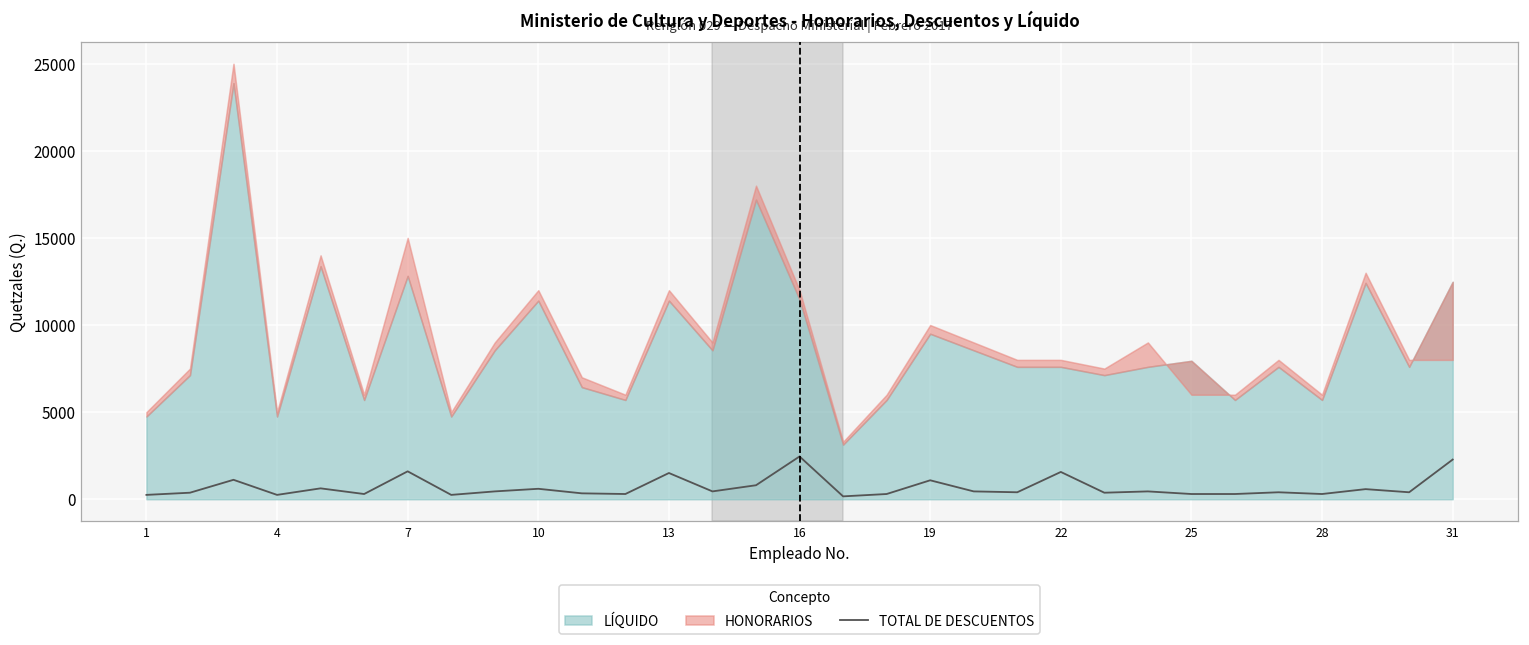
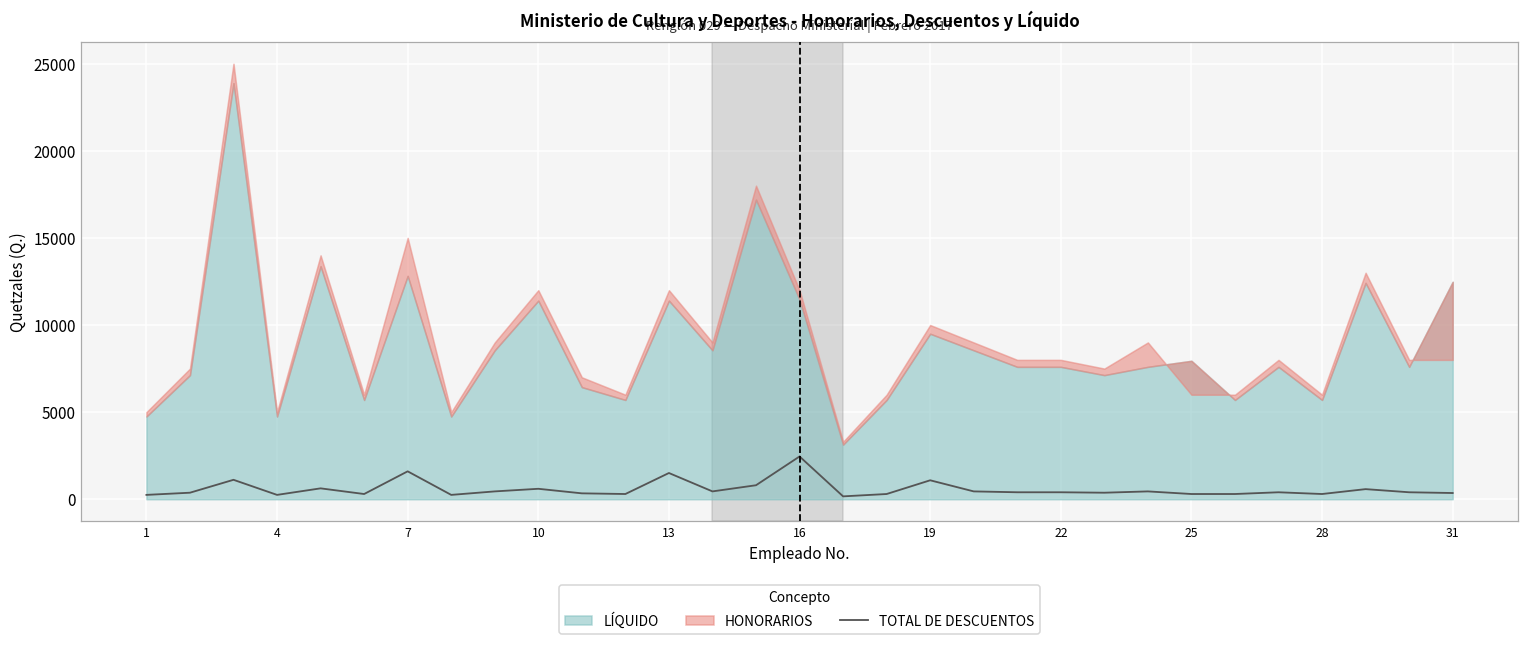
  {
    "TOTAL DE DESCUENTOS": {
      "1": 300,
      "4": 300,
      "7": 1600,
      "10": 600,
      "13": 1500,
      "16": 2500,
      "19": 1100,
-     "22": 1600,
+     "22": 400,
      "25": 300,
      "28": 300,
-     "31": 2300
+     "31": 400
    },
    "LÍQUIDO": {
      "1": 4800,
      "4": 4800,
      "7": 12800,
      "10": 11400,
      "13": 11400,
      "16": 11500,
      "19": 9500,
      "22": 7600,
      "28": 5700
    }
  }
